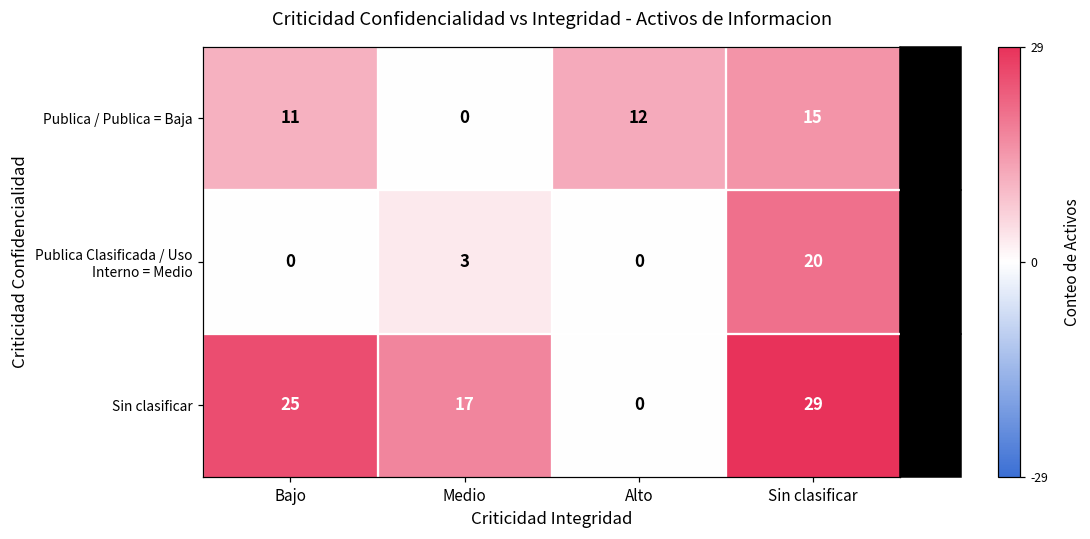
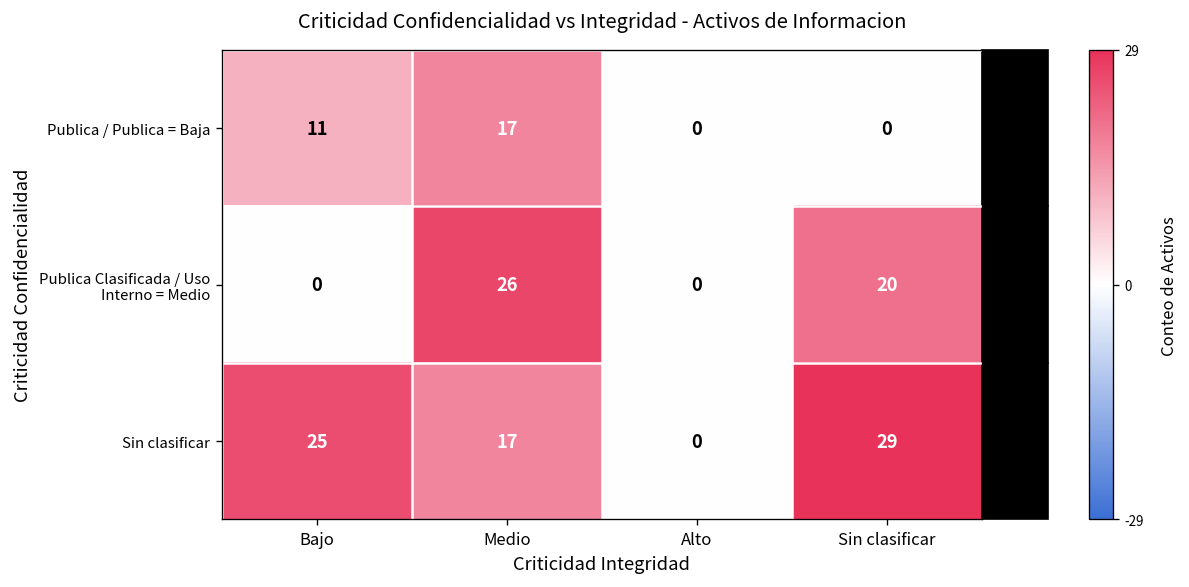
  {
    "Publica / Publica = Baja": {
      "Bajo": 11,
-     "Medio": 0,
-     "Alto": 12,
-     "Sin clasificar": 15
+     "Medio": 17,
+     "Alto": 0,
+     "Sin clasificar": 0
    },
    "Publica Clasificada / Uso Interno = Medio": {
      "Bajo": 0,
-     "Medio": 3,
+     "Medio": 26,
      "Alto": 0,
      "Sin clasificar": 20
    },
    "Sin clasificar": {
      "Bajo": 25,
      "Medio": 17,
      "Alto": 0,
      "Sin clasificar": 29
    }
  }
